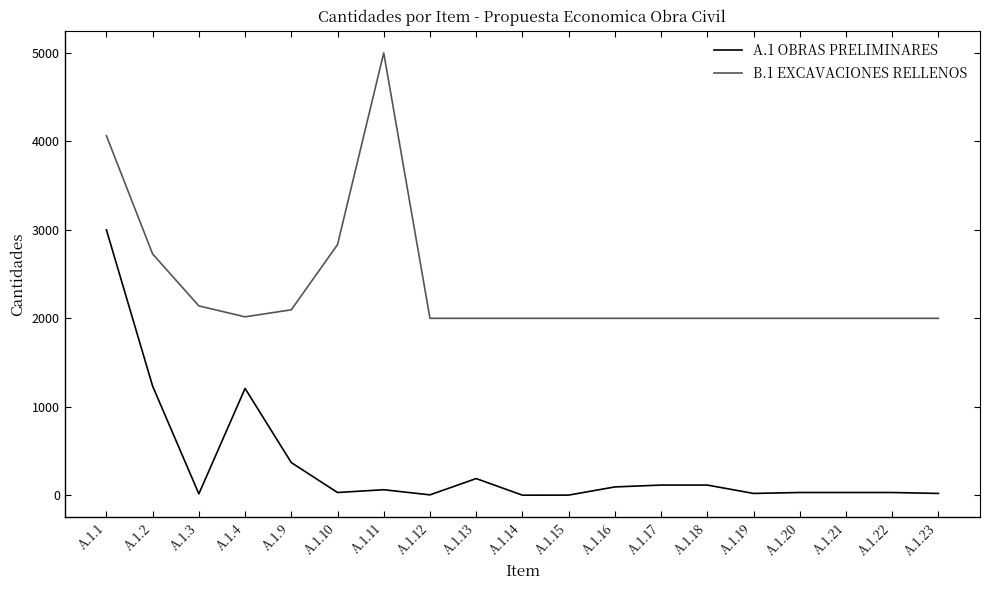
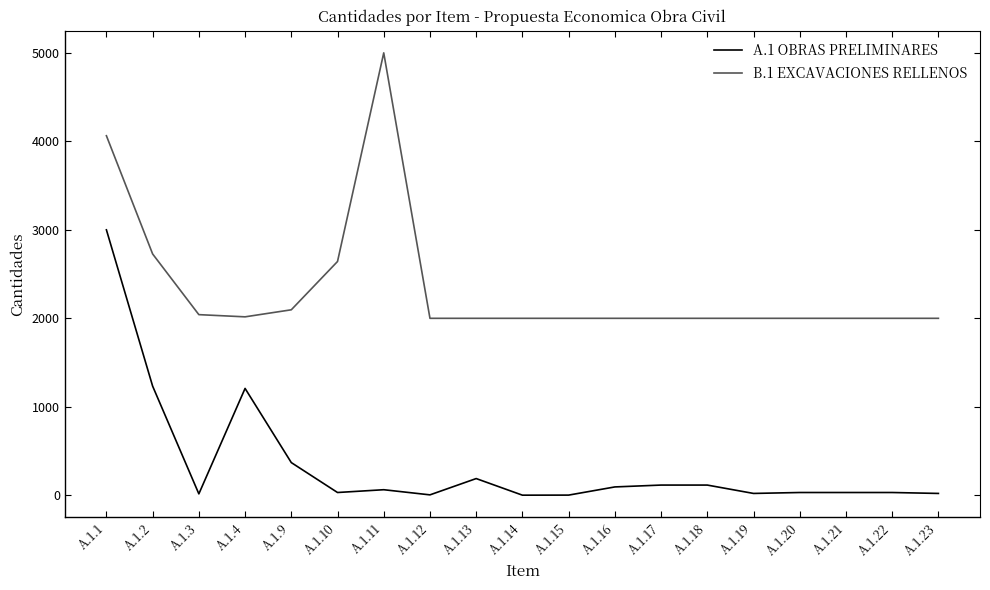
  {
    "A.1 OBRAS PRELIMINARES": {
      "A.1.1": 3000,
      "A.1.2": 1200,
      "A.1.3": 0,
      "A.1.4": 1200,
      "A.1.9": 400,
      "A.1.10": 0,
      "A.1.11": 100,
      "A.1.12": 0,
      "A.1.13": 200,
      "A.1.14": 0,
      "A.1.15": 0,
      "A.1.16": 100,
      "A.1.17": 100,
      "A.1.18": 100,
      "A.1.19": 0,
      "A.1.20": 0,
      "A.1.21": 0,
      "A.1.22": 0,
      "A.1.23": 0
    },
    "B.1 EXCAVACIONES RELLENOS": {
      "A.1.1": 4100,
      "A.1.2": 2700,
-     "A.1.3": 2100,
+     "A.1.3": 2000,
      "A.1.4": 2000,
      "A.1.9": 2100,
-     "A.1.10": 2800,
+     "A.1.10": 2600,
      "A.1.11": 5000,
      "A.1.12": 2000,
      "A.1.13": 2000,
      "A.1.14": 2000,
      "A.1.15": 2000,
      "A.1.16": 2000,
      "A.1.17": 2000,
      "A.1.18": 2000,
      "A.1.19": 2000,
      "A.1.20": 2000,
      "A.1.21": 2000,
      "A.1.22": 2000,
      "A.1.23": 2000
    }
  }
